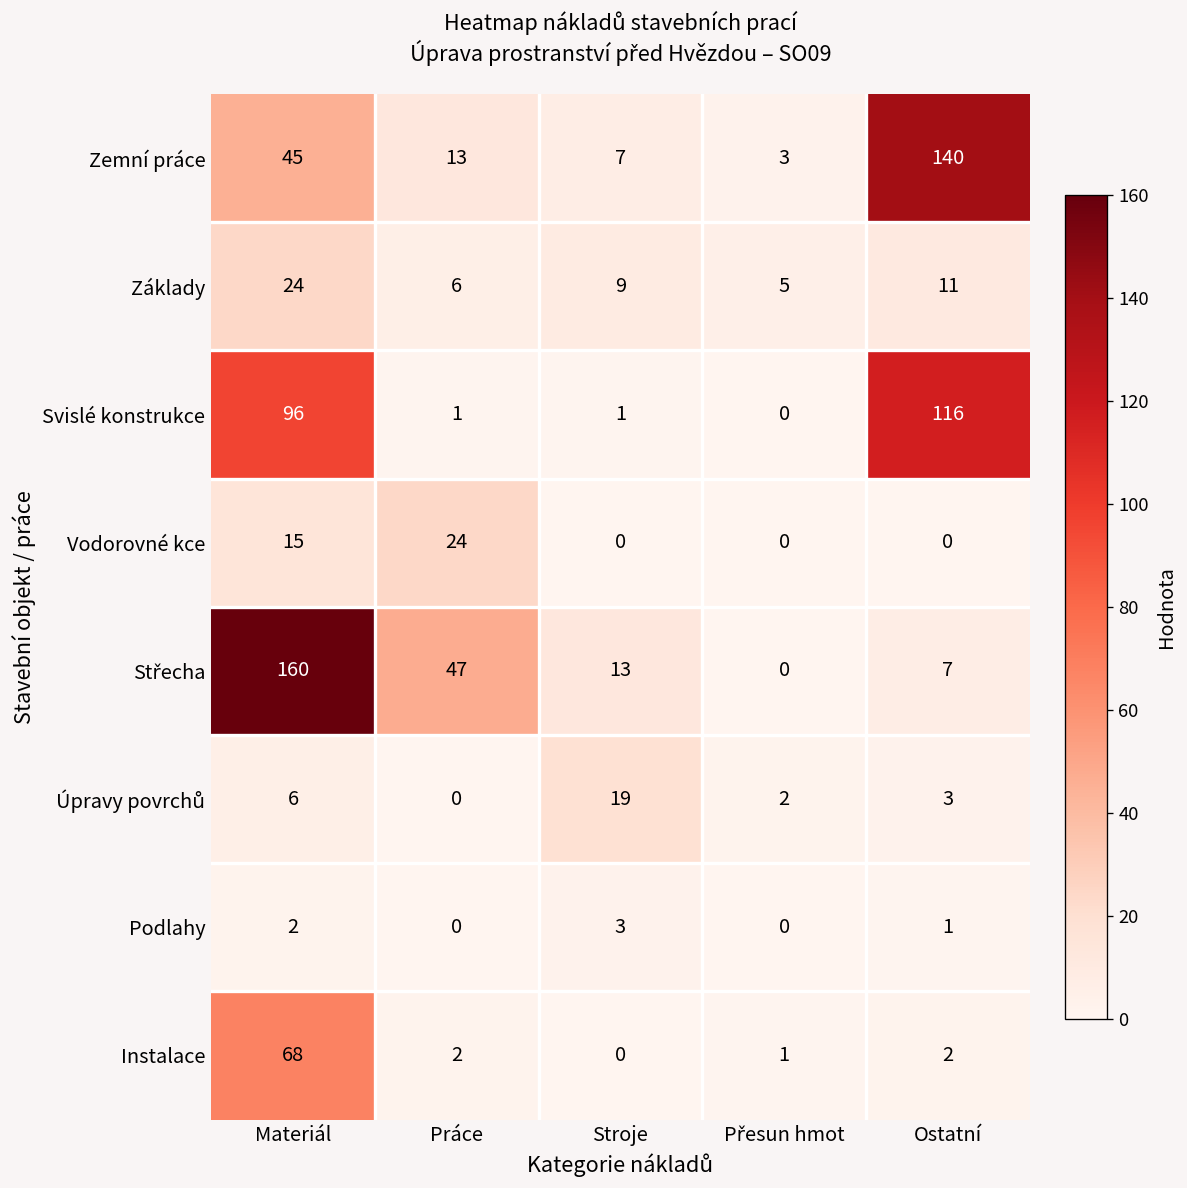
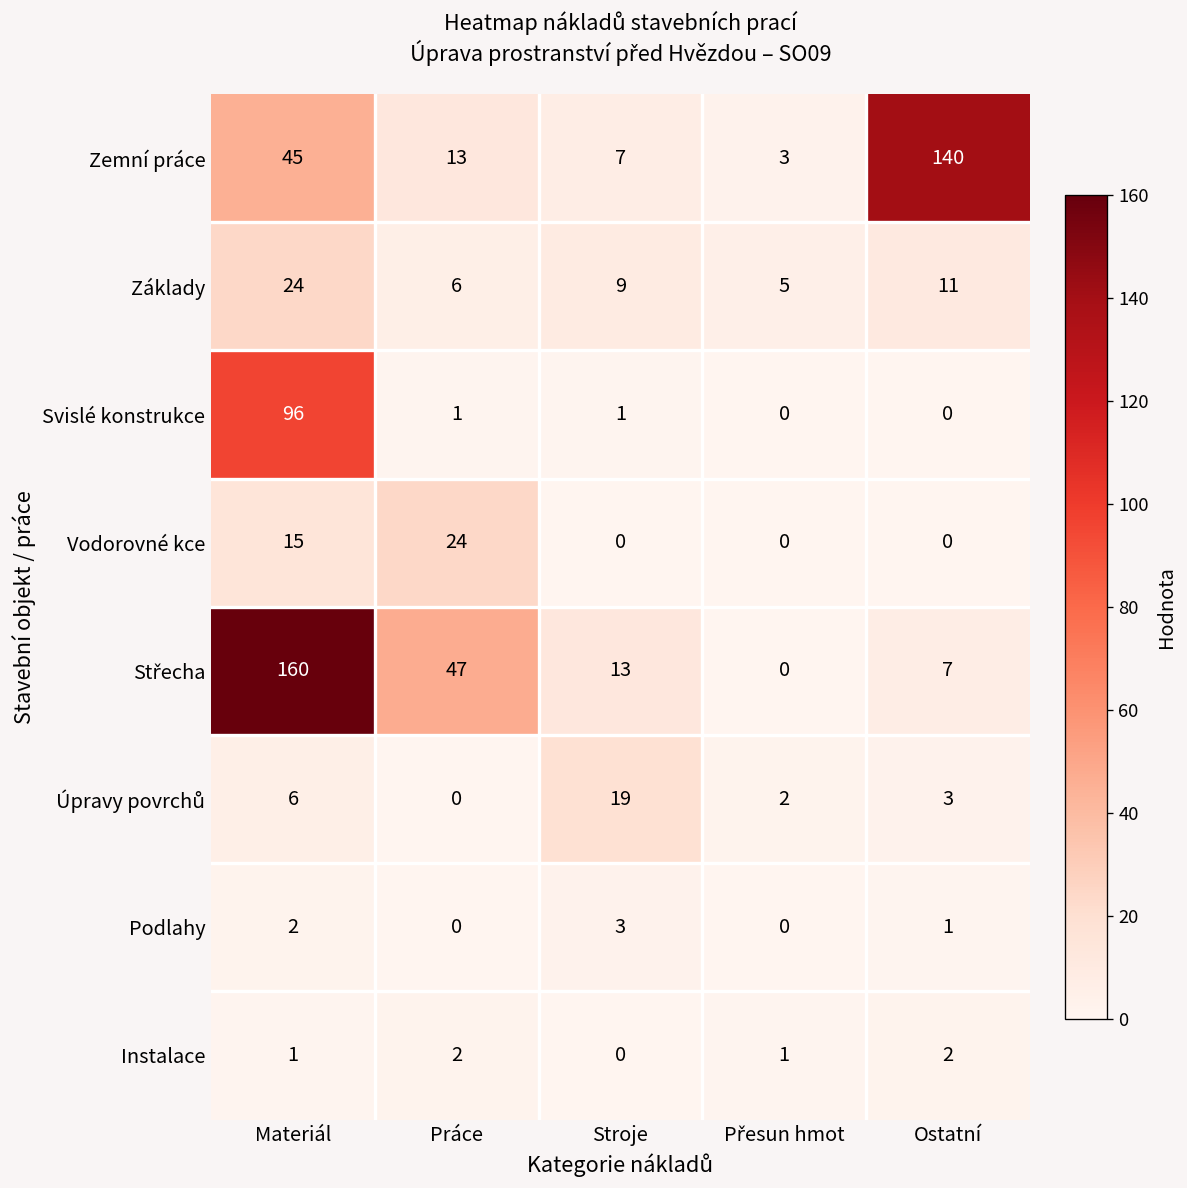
  {
    "Zemní práce": {
      "Materiál": 45,
      "Práce": 13,
      "Stroje": 7,
      "Přesun hmot": 3,
      "Ostatní": 140
    },
    "Základy": {
      "Materiál": 24,
      "Práce": 6,
      "Stroje": 9,
      "Přesun hmot": 5,
      "Ostatní": 11
    },
    "Svislé konstrukce": {
      "Materiál": 96,
      "Práce": 1,
      "Stroje": 1,
      "Přesun hmot": 0,
-     "Ostatní": 116
+     "Ostatní": 0
    },
    "Vodorovné kce": {
      "Materiál": 15,
      "Práce": 24,
      "Stroje": 0,
      "Přesun hmot": 0,
      "Ostatní": 0
    },
    "Střecha": {
      "Materiál": 160,
      "Práce": 47,
      "Stroje": 13,
      "Přesun hmot": 0,
      "Ostatní": 7
    },
    "Úpravy povrchů": {
      "Materiál": 6,
      "Práce": 0,
      "Stroje": 19,
      "Přesun hmot": 2,
      "Ostatní": 3
    },
    "Podlahy": {
      "Materiál": 2,
      "Práce": 0,
      "Stroje": 3,
      "Přesun hmot": 0,
      "Ostatní": 1
    },
    "Instalace": {
-     "Materiál": 68,
+     "Materiál": 1,
      "Práce": 2,
      "Stroje": 0,
      "Přesun hmot": 1,
      "Ostatní": 2
    }
  }
